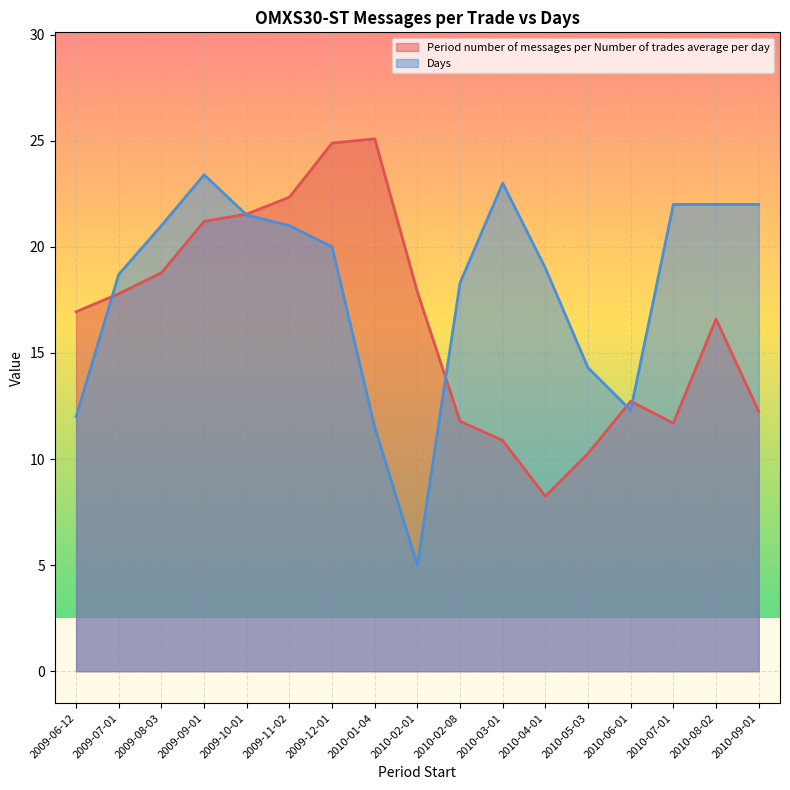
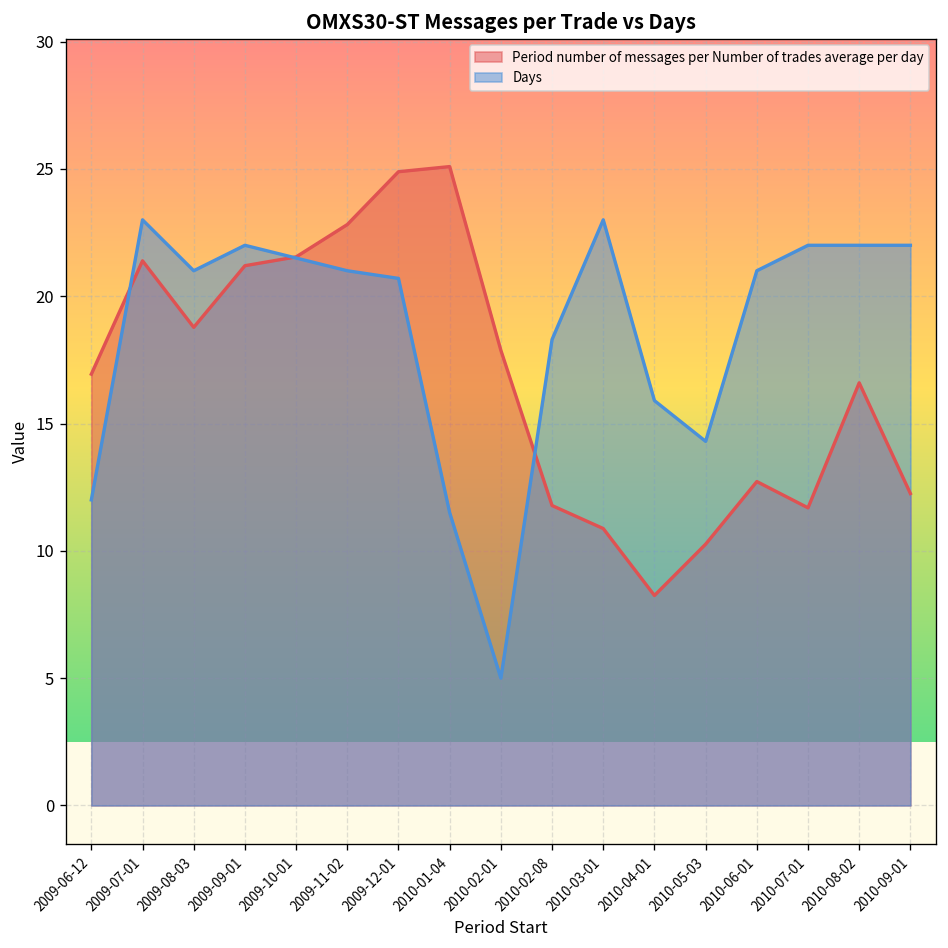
  {
    "Period number of messages per Number of trades average per day": {
      "2009-06-12": 16.9,
-     "2009-07-01": 17.8,
+     "2009-07-01": 21.4,
      "2009-08-03": 18.8,
      "2009-09-01": 21.2,
-     "2009-11-02": 22.3,
+     "2009-11-02": 22.8,
      "2009-12-01": 24.9,
      "2010-01-04": 25.1,
      "2010-02-01": 17.9,
      "2010-02-08": 11.8,
      "2010-03-01": 10.9,
      "2010-04-01": 8.2,
      "2010-05-03": 10.3,
      "2010-06-01": 12.7,
      "2010-07-01": 11.7,
      "2010-08-02": 16.6,
      "2010-09-01": 12.3
    },
    "Days": {
      "2009-06-12": 12.0,
-     "2009-07-01": 18.7,
+     "2009-07-01": 23.0,
      "2009-08-03": 21.0,
-     "2009-09-01": 23.4,
+     "2009-09-01": 22.0,
      "2009-11-02": 21.0,
-     "2009-12-01": 20.0,
+     "2009-12-01": 20.7,
      "2010-01-04": 11.5,
      "2010-02-01": 5.0,
      "2010-02-08": 18.3,
      "2010-03-01": 23.0,
-     "2010-04-01": 19.0,
+     "2010-04-01": 15.9,
      "2010-05-03": 14.3,
-     "2010-06-01": 12.3,
+     "2010-06-01": 21.0,
      "2010-07-01": 22.0,
      "2010-08-02": 22.0,
      "2010-09-01": 22.0
    }
  }
